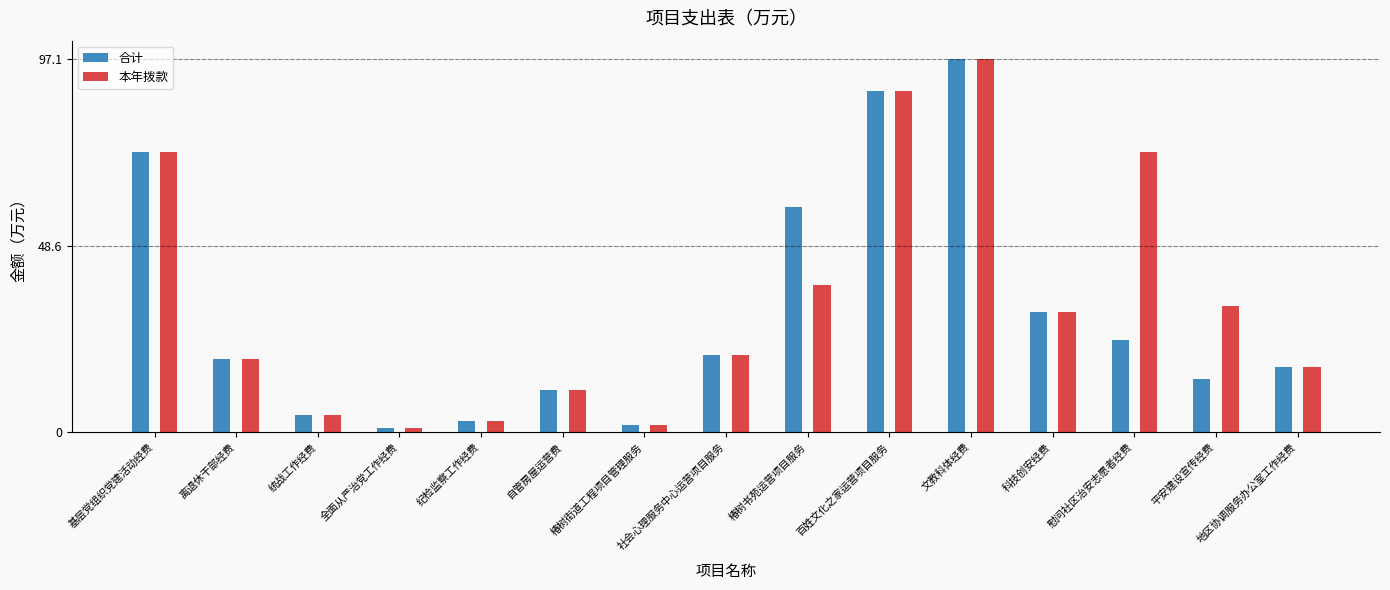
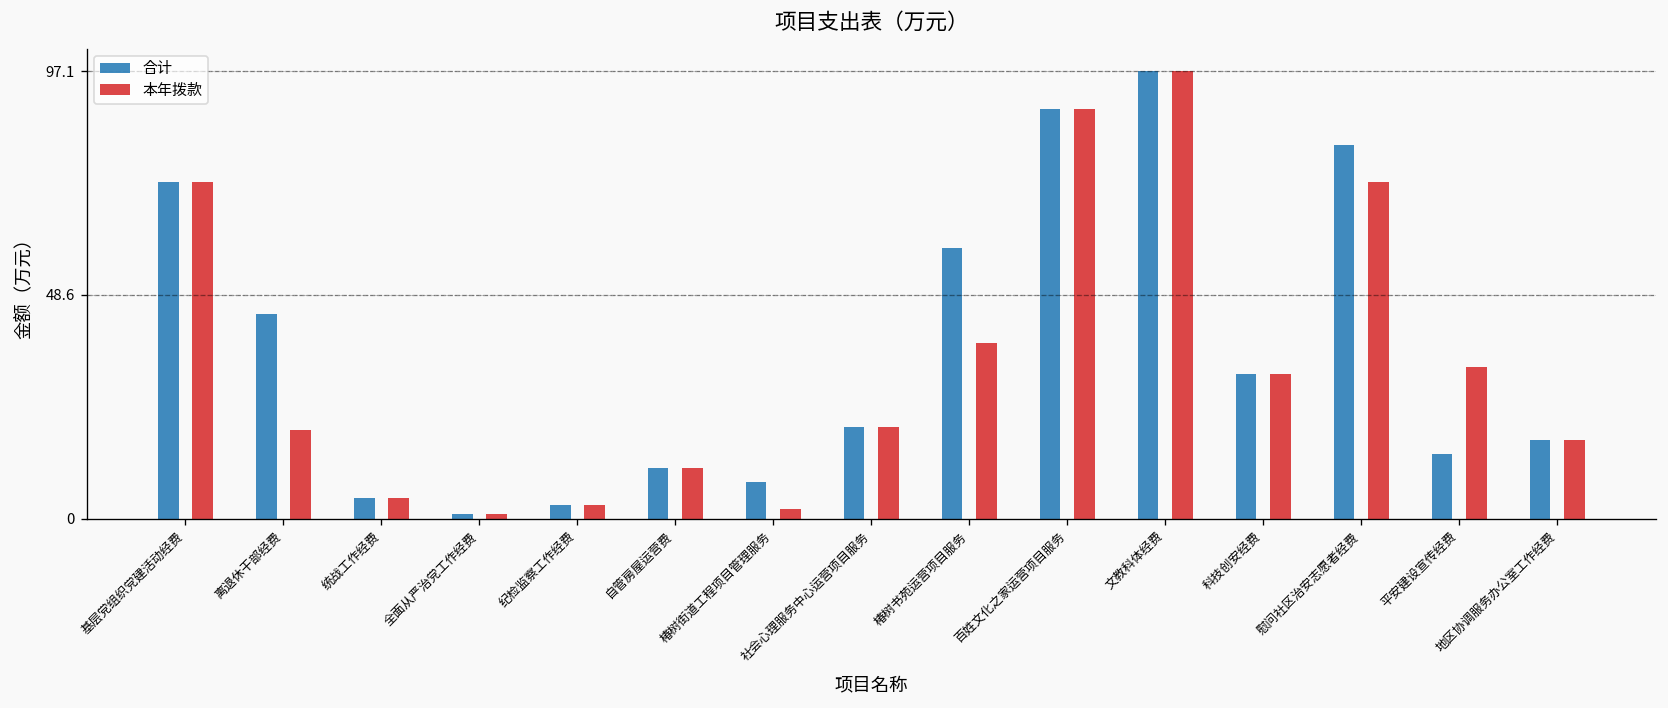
  {
    "合计": {
      "基层党组织党建活动经费": 73,
-     "离退休干部经费": 19,
+     "离退休干部经费": 45,
      "统战工作经费": 5,
      "全面从严治党工作经费": 1,
      "纪检监察工作经费": 3,
      "自管房屋运营费": 11,
-     "椿树街道工程项目管理服务": 2,
+     "椿树街道工程项目管理服务": 8,
      "社会心理服务中心运营项目服务": 20,
      "椿树书苑运营项目服务": 59,
      "百姓文化之家运营项目服务": 89,
      "文教科体经费": 97,
      "科技创安经费": 31,
-     "慰问社区治安志愿者经费": 24,
+     "慰问社区治安志愿者经费": 81,
      "平安建设宣传经费": 14,
      "地区协调服务办公室工作经费": 17
    },
    "本年拨款": {
      "基层党组织党建活动经费": 73,
      "离退休干部经费": 19,
      "统战工作经费": 5,
      "全面从严治党工作经费": 1,
      "纪检监察工作经费": 3,
      "自管房屋运营费": 11,
      "椿树街道工程项目管理服务": 2,
      "社会心理服务中心运营项目服务": 20,
      "椿树书苑运营项目服务": 38,
      "百姓文化之家运营项目服务": 89,
      "文教科体经费": 97,
      "科技创安经费": 31,
      "慰问社区治安志愿者经费": 73,
      "平安建设宣传经费": 33,
      "地区协调服务办公室工作经费": 17
    }
  }
